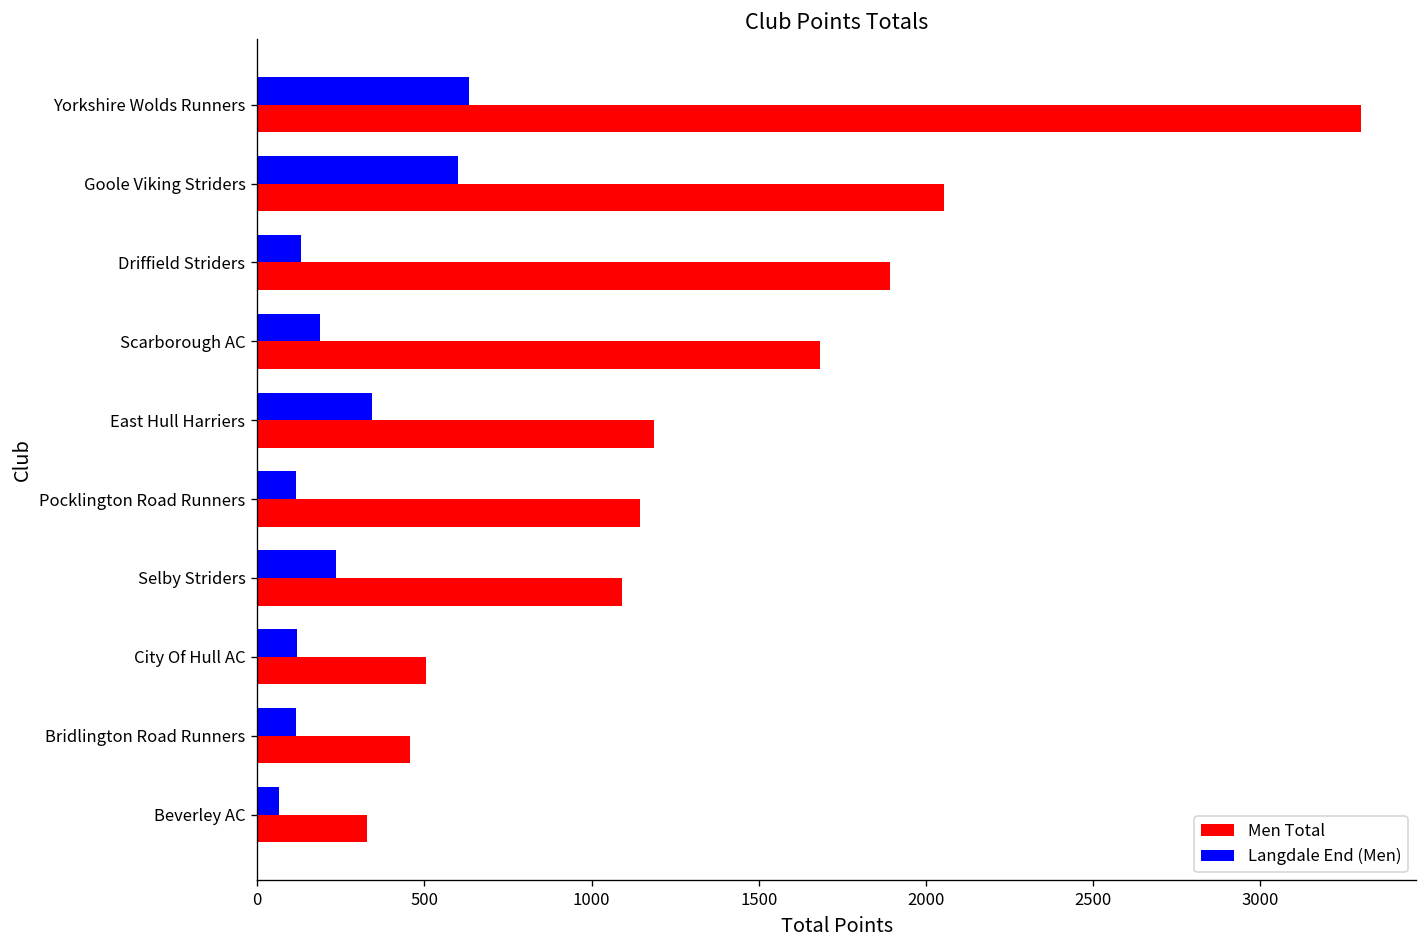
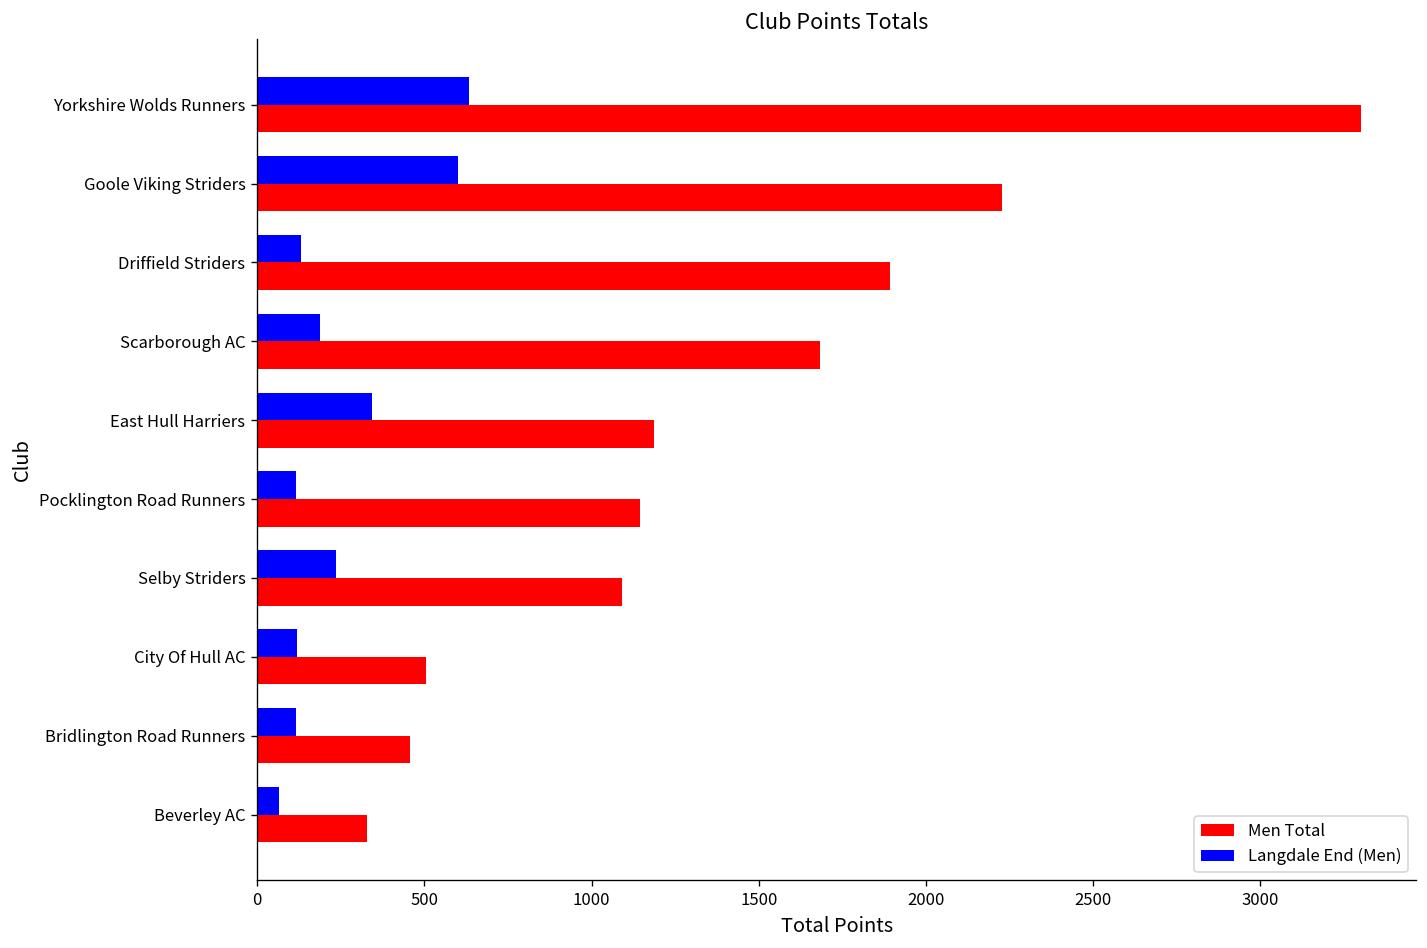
  {
    "Men Total": {
      "Yorkshire Wolds Runners": 3300,
-     "Goole Viking Striders": 2050,
+     "Goole Viking Striders": 2230,
      "Driffield Striders": 1890,
      "Scarborough AC": 1680,
      "East Hull Harriers": 1190,
      "Pocklington Road Runners": 1140,
      "Selby Striders": 1090,
      "City Of Hull AC": 510,
      "Bridlington Road Runners": 460,
      "Beverley AC": 330
    },
    "Langdale End (Men)": {
      "Yorkshire Wolds Runners": 630,
      "Goole Viking Striders": 600,
      "Driffield Striders": 130,
      "Scarborough AC": 190,
      "East Hull Harriers": 340,
      "Pocklington Road Runners": 120,
      "Selby Striders": 240,
      "City Of Hull AC": 120,
      "Bridlington Road Runners": 120,
      "Beverley AC": 60
    }
  }
